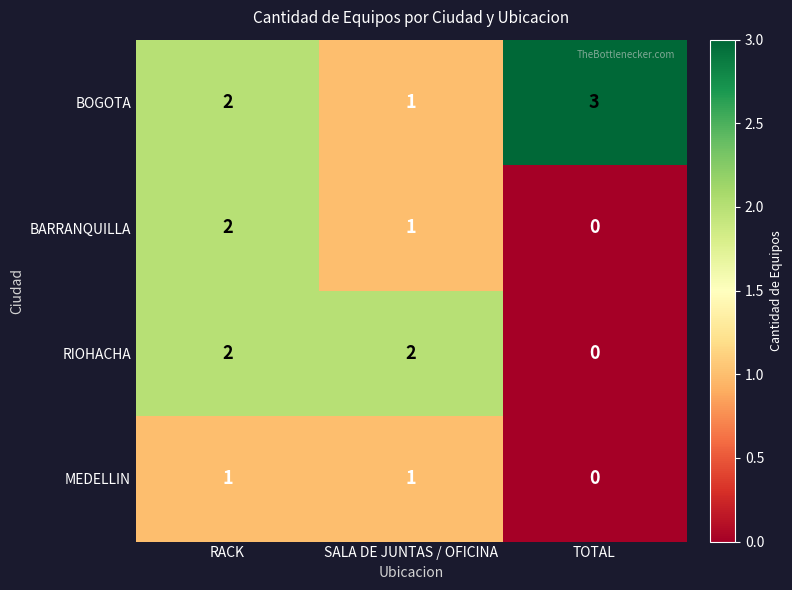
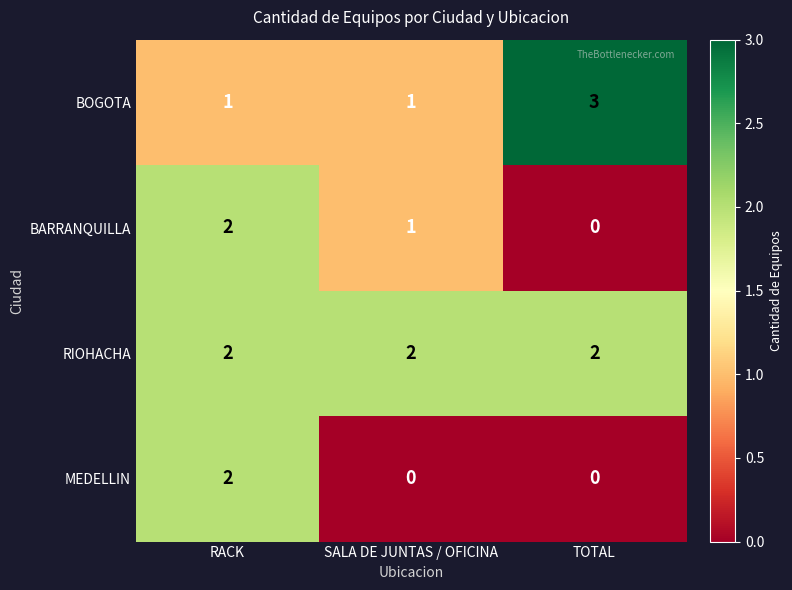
  {
    "BOGOTA": {
-     "RACK": 2,
+     "RACK": 1,
      "SALA DE JUNTAS / OFICINA": 1
    },
    "BARRANQUILLA": {
      "RACK": 2,
      "SALA DE JUNTAS / OFICINA": 1,
      "TOTAL": 0
    },
    "RIOHACHA": {
      "RACK": 2,
      "SALA DE JUNTAS / OFICINA": 2,
-     "TOTAL": 0
+     "TOTAL": 2
    },
    "MEDELLIN": {
-     "RACK": 1,
-     "SALA DE JUNTAS / OFICINA": 1,
+     "RACK": 2,
+     "SALA DE JUNTAS / OFICINA": 0,
      "TOTAL": 0
    }
  }
